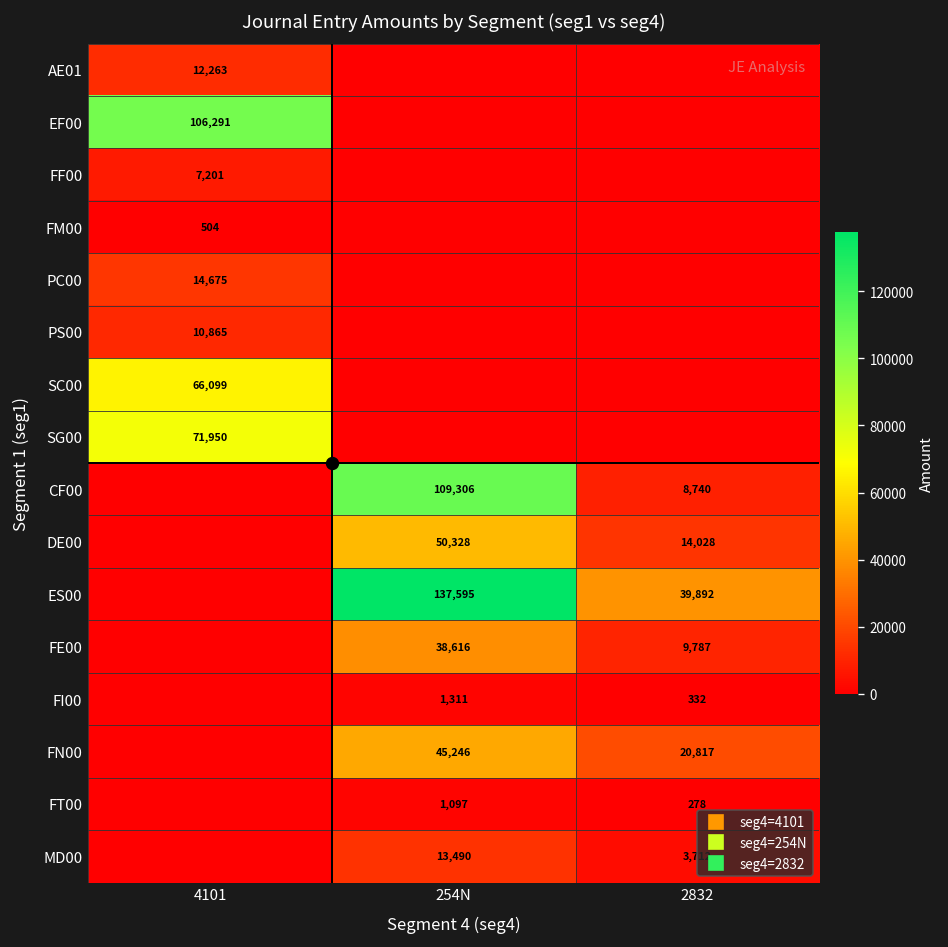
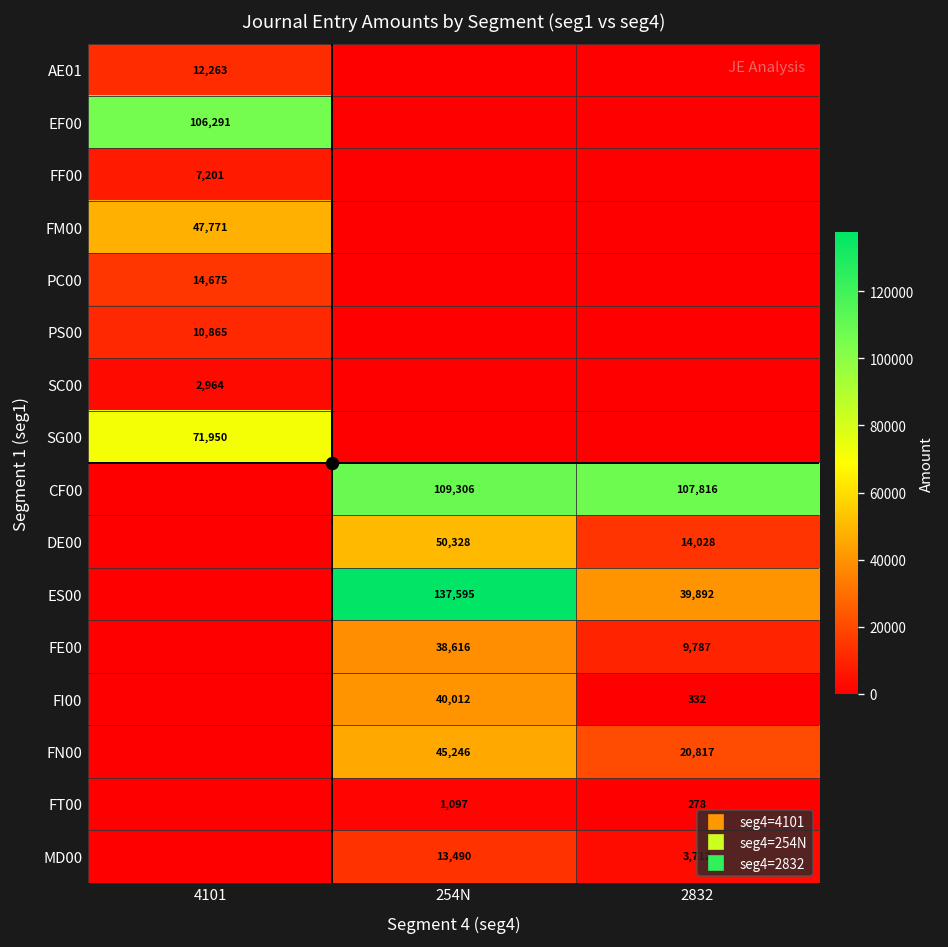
  {
    "AE01": {
      "4101": "12,263"
    },
    "EF00": {
      "4101": "106,291"
    },
    "FF00": {
      "4101": "7,201"
    },
    "FM00": {
-     "4101": "504"
+     "4101": "47,771"
    },
    "PC00": {
      "4101": "14,675"
    },
    "PS00": {
      "4101": "10,865"
    },
    "SC00": {
-     "4101": "66,099"
+     "4101": "2,964"
    },
    "SG00": {
      "4101": "71,950"
    },
    "CF00": {
      "254N": "109,306",
-     "2832": "8,740"
+     "2832": "107,816"
    },
    "DE00": {
      "254N": "50,328",
      "2832": "14,028"
    },
    "ES00": {
      "254N": "137,595",
      "2832": "39,892"
    },
    "FE00": {
      "254N": "38,616",
      "2832": "9,787"
    },
    "FI00": {
-     "254N": "1,311",
+     "254N": "40,012",
      "2832": "332"
    },
    "FN00": {
      "254N": "45,246",
      "2832": "20,817"
    },
    "FT00": {
      "254N": "1,097",
      "2832": "278"
    },
    "MD00": {
      "254N": "13,490"
    }
  }
